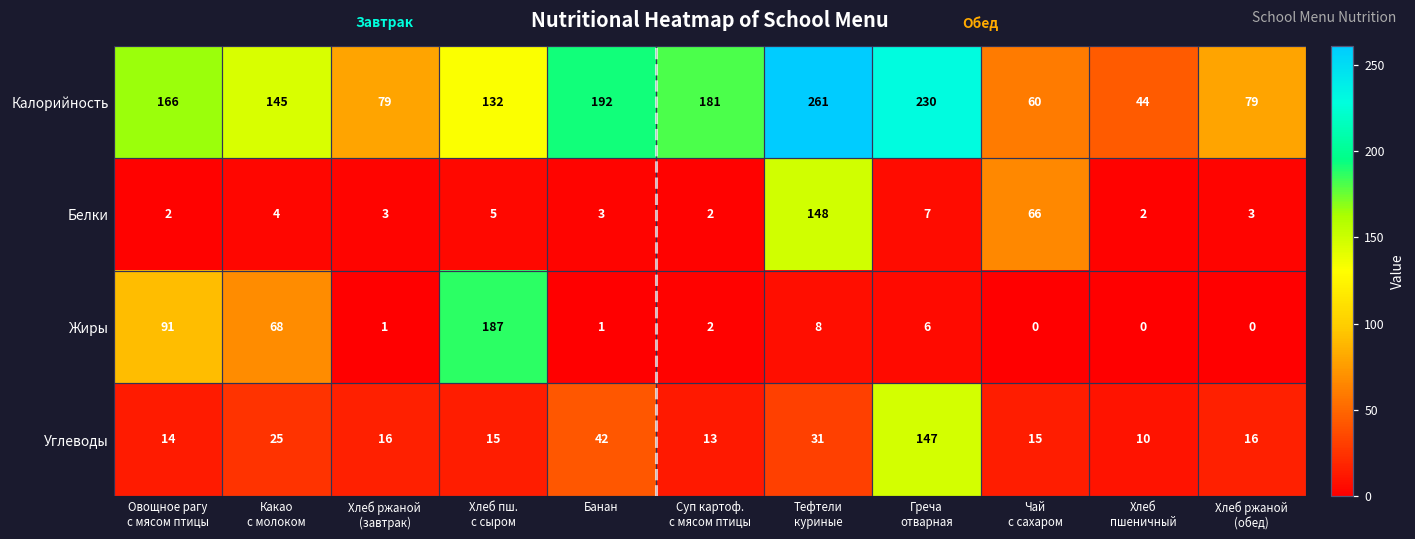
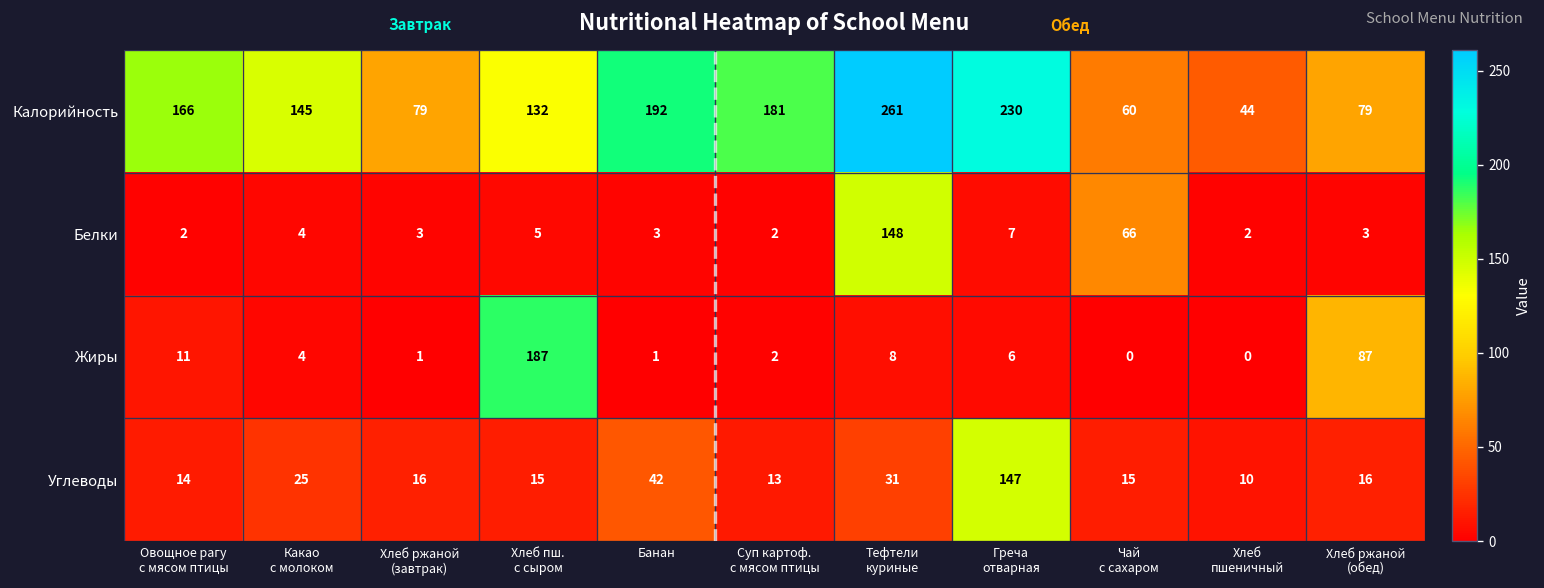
  {
    "Калорийность": {
      "Овощное рагу с мясом птицы": 166,
      "Какао с молоком": 145,
      "Хлеб ржаной (завтрак)": 79,
      "Хлеб пш. с сыром": 132,
      "Банан": 192,
      "Суп картоф. с мясом птицы": 181,
      "Тефтели куриные": 261,
      "Греча отварная": 230,
      "Чай с сахаром": 60,
      "Хлеб пшеничный": 44,
      "Хлеб ржаной (обед)": 79
    },
    "Белки": {
      "Овощное рагу с мясом птицы": 2,
      "Какао с молоком": 4,
      "Хлеб ржаной (завтрак)": 3,
      "Хлеб пш. с сыром": 5,
      "Банан": 3,
      "Суп картоф. с мясом птицы": 2,
      "Тефтели куриные": 148,
      "Греча отварная": 7,
      "Чай с сахаром": 66,
      "Хлеб пшеничный": 2,
      "Хлеб ржаной (обед)": 3
    },
    "Жиры": {
-     "Овощное рагу с мясом птицы": 91,
-     "Какао с молоком": 68,
+     "Овощное рагу с мясом птицы": 11,
+     "Какао с молоком": 4,
      "Хлеб ржаной (завтрак)": 1,
      "Хлеб пш. с сыром": 187,
      "Банан": 1,
      "Суп картоф. с мясом птицы": 2,
      "Тефтели куриные": 8,
      "Греча отварная": 6,
      "Чай с сахаром": 0,
      "Хлеб пшеничный": 0,
-     "Хлеб ржаной (обед)": 0
+     "Хлеб ржаной (обед)": 87
    },
    "Углеводы": {
      "Овощное рагу с мясом птицы": 14,
      "Какао с молоком": 25,
      "Хлеб ржаной (завтрак)": 16,
      "Хлеб пш. с сыром": 15,
      "Банан": 42,
      "Суп картоф. с мясом птицы": 13,
      "Тефтели куриные": 31,
      "Греча отварная": 147,
      "Чай с сахаром": 15,
      "Хлеб пшеничный": 10,
      "Хлеб ржаной (обед)": 16
    }
  }
